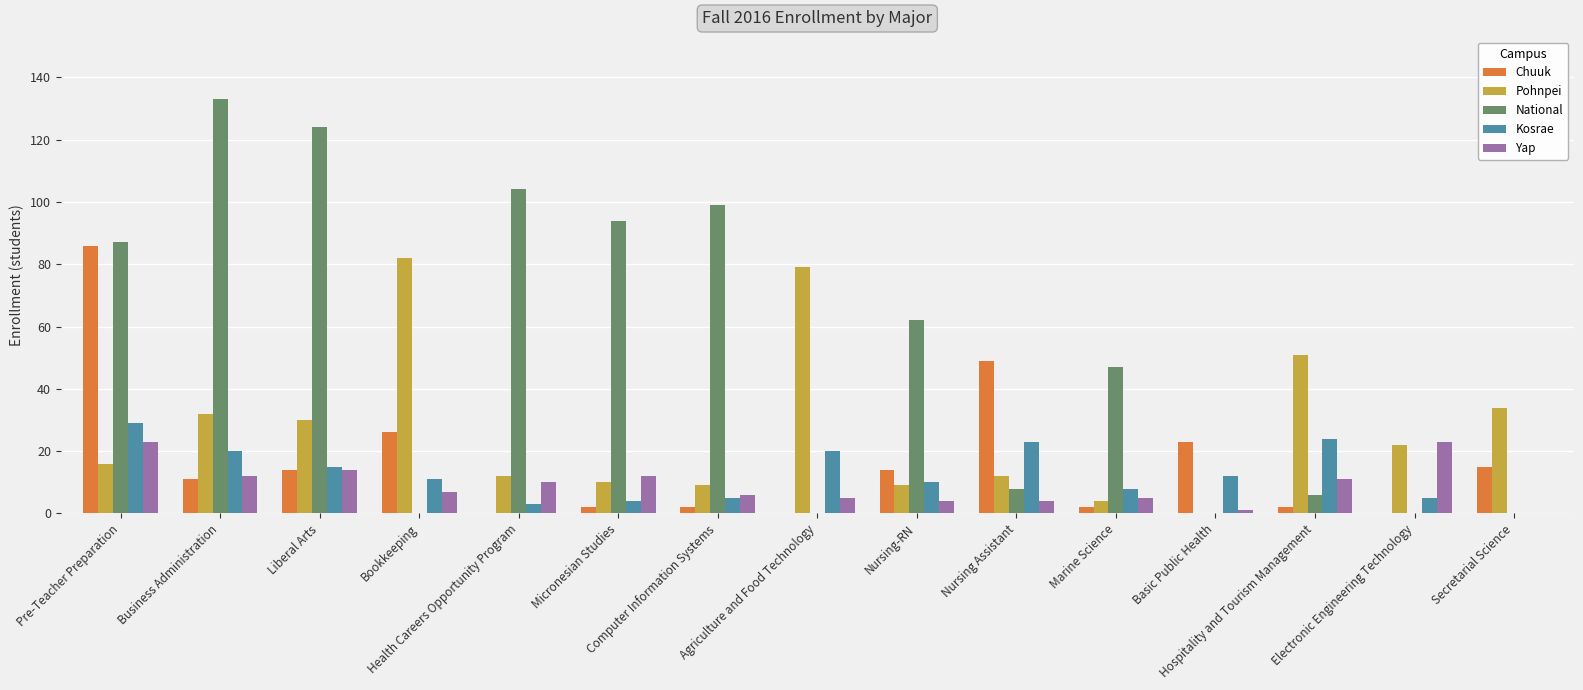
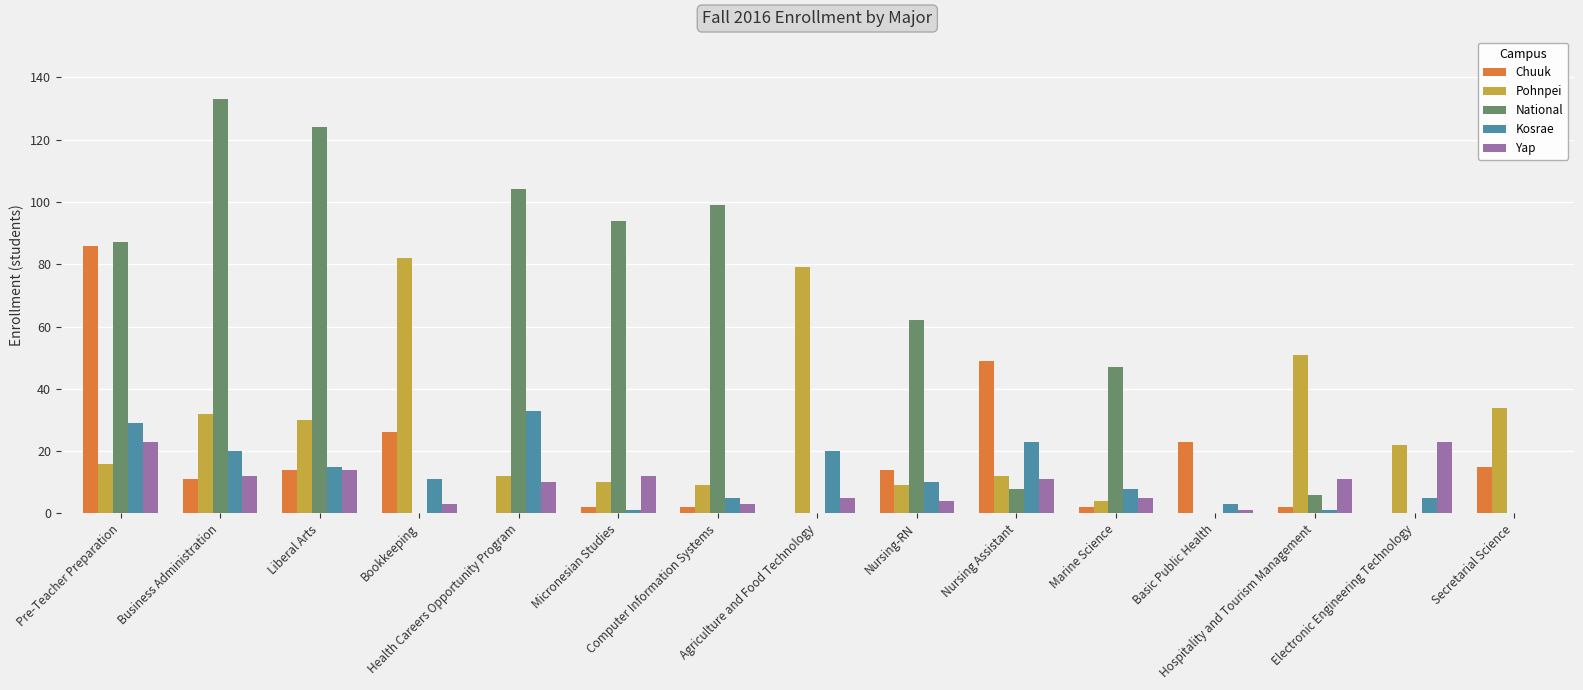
  {
    "National": {
      "Pre-Teacher Preparation": 87,
      "Business Administration": 133,
      "Liberal Arts": 124,
      "Bookkeeping": 0,
      "Health Careers Opportunity Program": 104,
      "Micronesian Studies": 94,
      "Computer Information Systems": 99,
      "Agriculture and Food Technology": 0,
      "Nursing-RN": 62,
      "Nursing Assistant": 8,
      "Marine Science": 47,
      "Basic Public Health": 0,
      "Hospitality and Tourism Management": 6,
      "Electronic Engineering Technology": 0,
      "Secretarial Science": 0
    },
    "Kosrae": {
      "Pre-Teacher Preparation": 29,
      "Business Administration": 20,
      "Liberal Arts": 15,
      "Bookkeeping": 11,
-     "Health Careers Opportunity Program": 3,
-     "Micronesian Studies": 4,
+     "Health Careers Opportunity Program": 33,
+     "Micronesian Studies": 1,
      "Computer Information Systems": 5,
      "Agriculture and Food Technology": 20,
      "Nursing-RN": 10,
      "Nursing Assistant": 23,
      "Marine Science": 8,
-     "Basic Public Health": 12,
-     "Hospitality and Tourism Management": 24,
+     "Basic Public Health": 3,
+     "Hospitality and Tourism Management": 1,
      "Electronic Engineering Technology": 5,
      "Secretarial Science": 0
    },
    "Yap": {
      "Pre-Teacher Preparation": 23,
      "Business Administration": 12,
      "Liberal Arts": 14,
-     "Bookkeeping": 7,
+     "Bookkeeping": 3,
      "Health Careers Opportunity Program": 10,
      "Micronesian Studies": 12,
-     "Computer Information Systems": 6,
+     "Computer Information Systems": 3,
      "Agriculture and Food Technology": 5,
      "Nursing-RN": 4,
-     "Nursing Assistant": 4,
+     "Nursing Assistant": 11,
      "Marine Science": 5,
      "Basic Public Health": 1,
      "Hospitality and Tourism Management": 11,
      "Electronic Engineering Technology": 23,
      "Secretarial Science": 0
    }
  }
